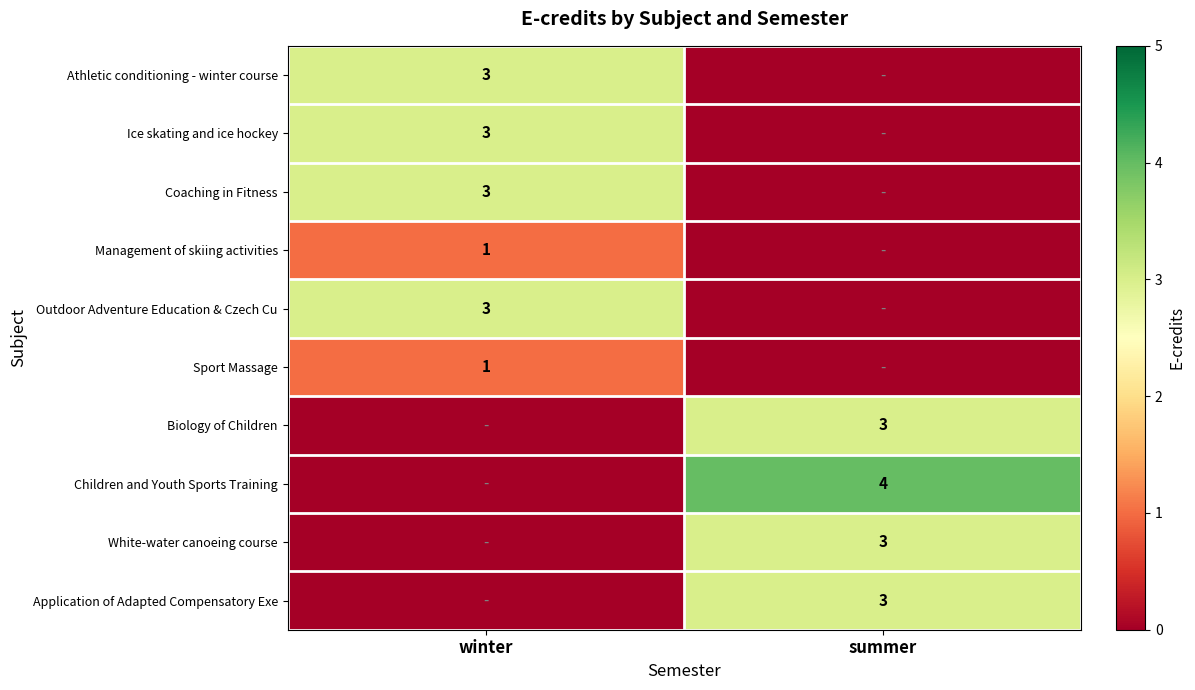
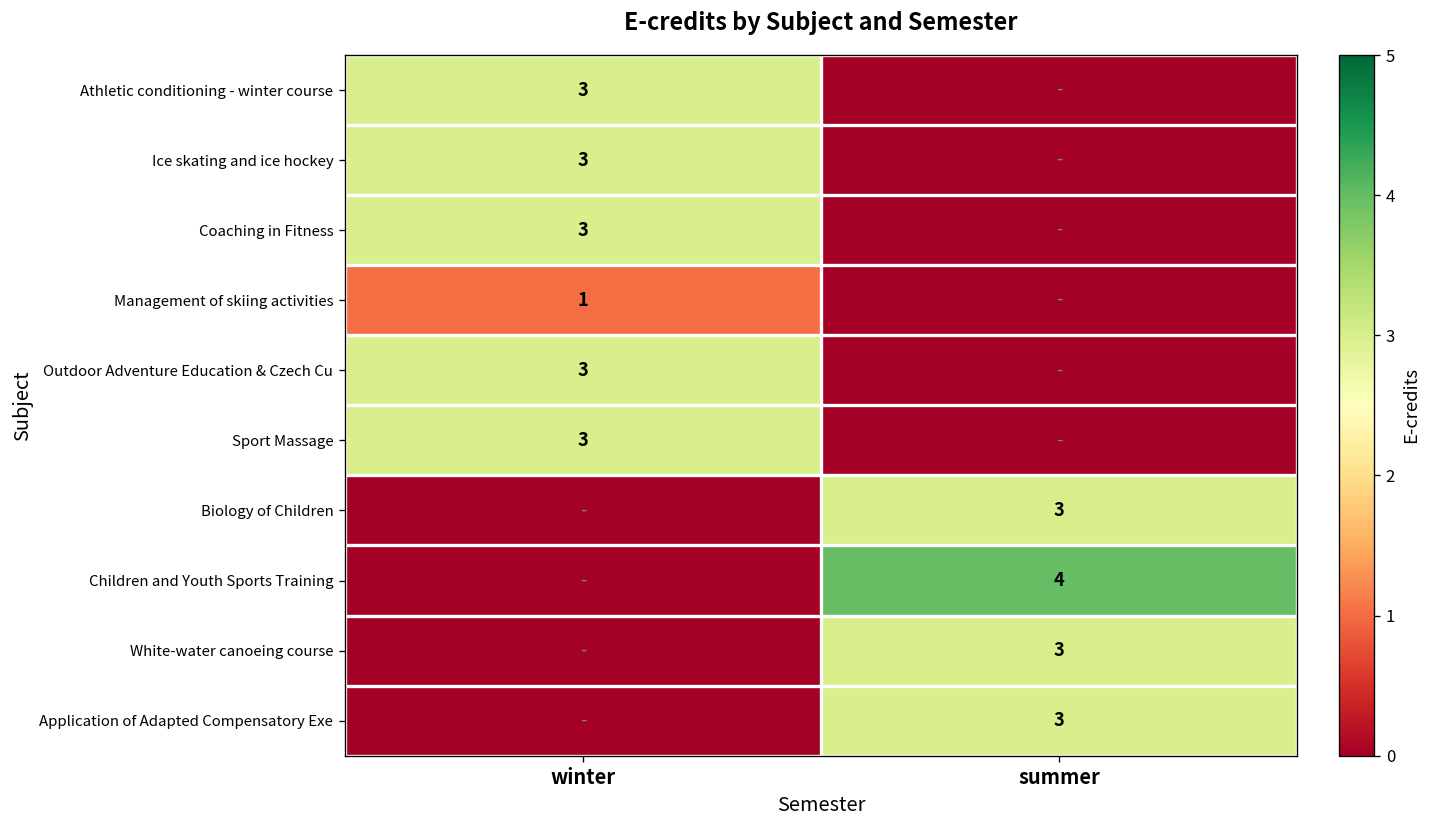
  {
    "Athletic conditioning - winter course": {
      "winter": 3
    },
    "Ice skating and ice hockey": {
      "winter": 3
    },
    "Coaching in Fitness": {
      "winter": 3
    },
    "Management of skiing activities": {
      "winter": 1
    },
    "Outdoor Adventure Education & Czech Cu": {
      "winter": 3
    },
    "Sport Massage": {
-     "winter": 1
+     "winter": 3
    },
    "Biology of Children": {
      "summer": 3
    },
    "Children and Youth Sports Training": {
      "summer": 4
    },
    "White-water canoeing course": {
      "summer": 3
    },
    "Application of Adapted Compensatory Exe": {
      "summer": 3
    }
  }
